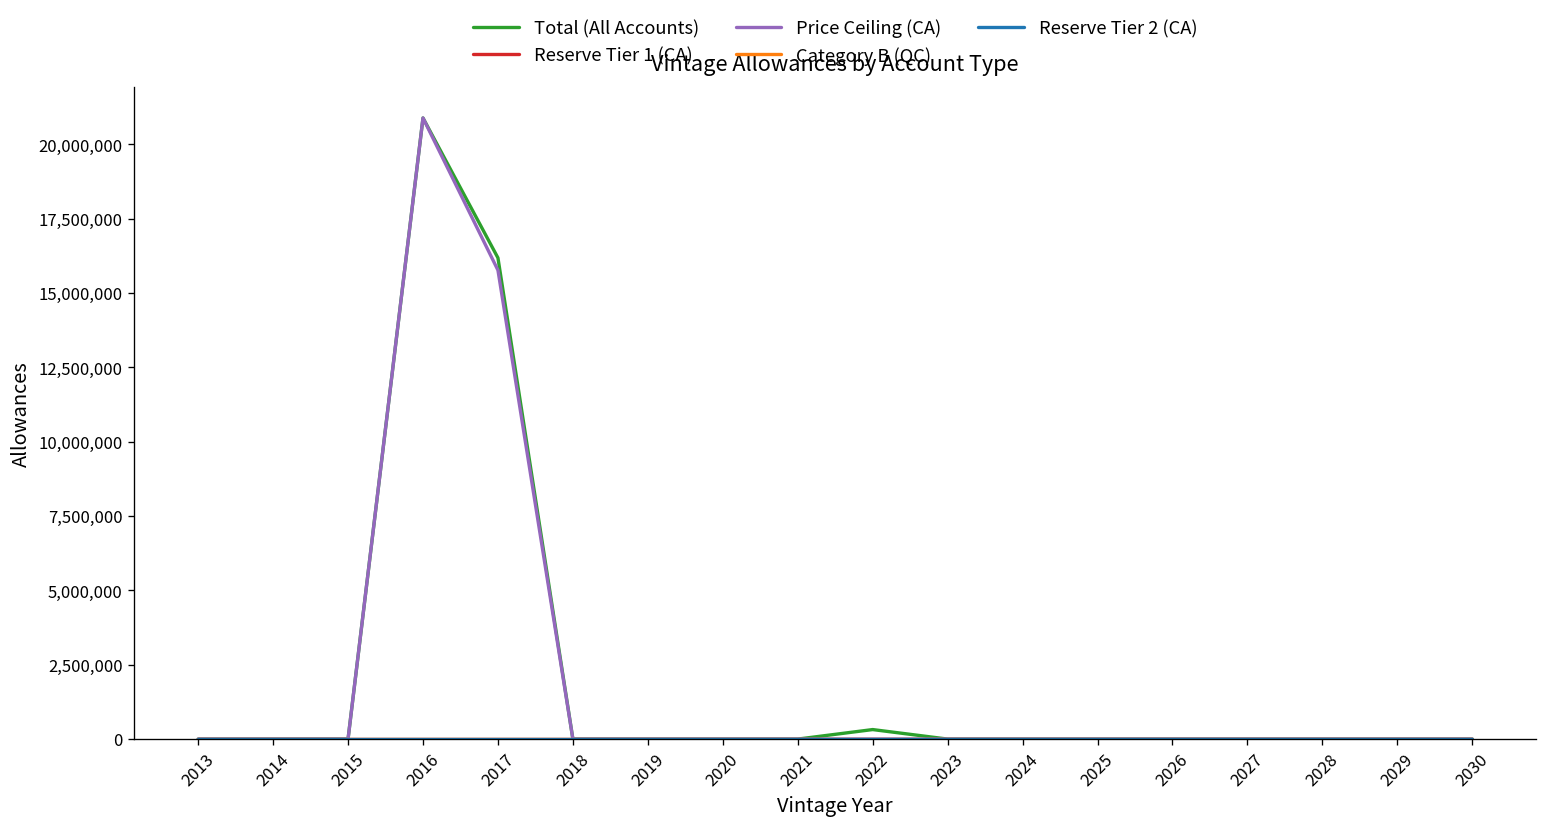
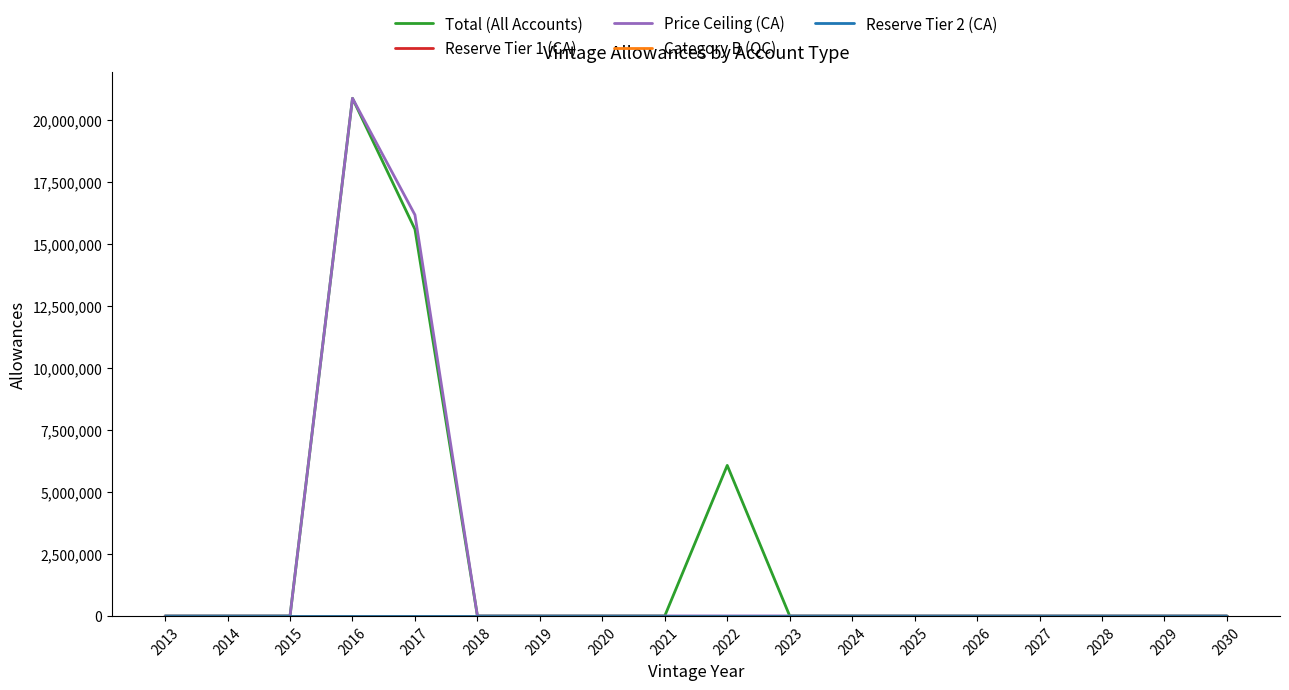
  {
    "Total (All Accounts)": {
-     "2017": "16,200,000",
-     "2022": "300,000"
+     "2017": "15,600,000",
+     "2022": "6,100,000"
    },
    "Reserve Tier 2 (CA)": {
      "2016": "0",
      "2017": "0"
    },
    "Price Ceiling (CA)": {
-     "2017": "15,800,000"
+     "2017": "16,200,000"
    }
  }
